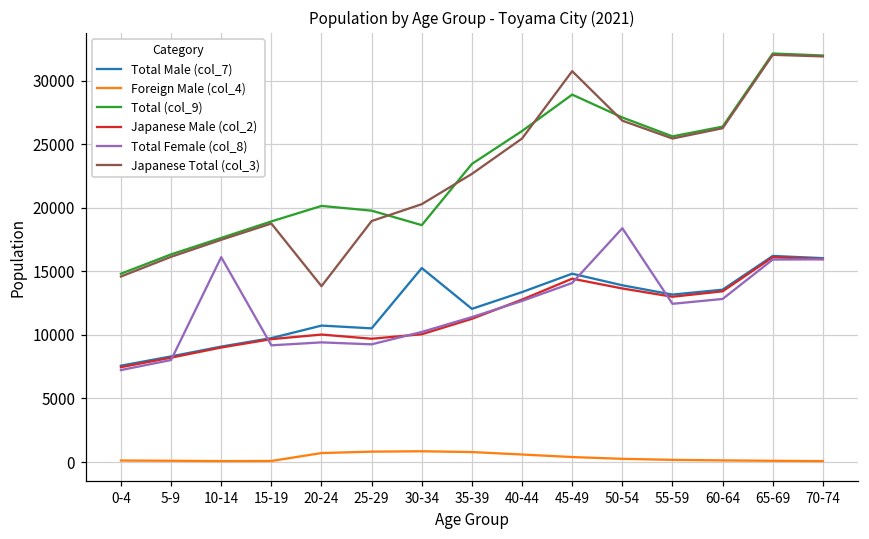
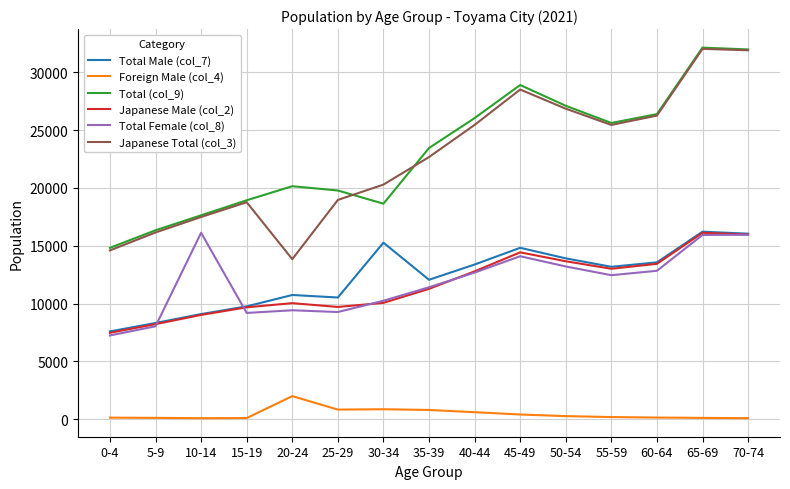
  {
    "Total Male (col_7)": {
      "20-24": 10700,
      "25-29": 10500,
      "30-34": 15300,
      "35-39": 12100,
      "40-44": 13400,
      "45-49": 14800,
      "50-54": 13900
    },
    "Foreign Male (col_4)": {
      "0-4": 100,
      "5-9": 100,
      "10-14": 100,
      "15-19": 100,
-     "20-24": 700,
+     "20-24": 2000,
      "25-29": 800,
      "30-34": 800,
      "35-39": 800,
      "40-44": 600,
      "45-49": 400,
      "50-54": 300,
      "55-59": 200,
      "60-64": 100,
      "65-69": 100,
      "70-74": 100
    },
    "Total (col_9)": {
      "0-4": 14800,
      "20-24": 20200,
      "25-29": 19800,
      "30-34": 18600,
      "35-39": 23500,
      "40-44": 26000,
      "45-49": 28900,
      "50-54": 27100
    },
    "Japanese Male (col_2)": {
      "20-24": 10000,
      "25-29": 9700,
      "45-49": 14400,
      "50-54": 13700
    },
    "Total Female (col_8)": {
      "0-4": 7200,
      "10-14": 16100,
      "15-19": 9200,
      "20-24": 9400,
      "25-29": 9300,
      "45-49": 14100,
-     "50-54": 18400,
+     "50-54": 13200,
      "55-59": 12500,
      "60-64": 12800
    },
    "Japanese Total (col_3)": {
      "0-4": 14600,
      "20-24": 13800,
      "25-29": 19000,
      "30-34": 20300,
      "35-39": 22700,
      "40-44": 25500,
-     "45-49": 30800,
+     "45-49": 28500,
      "50-54": 26900
    }
  }
